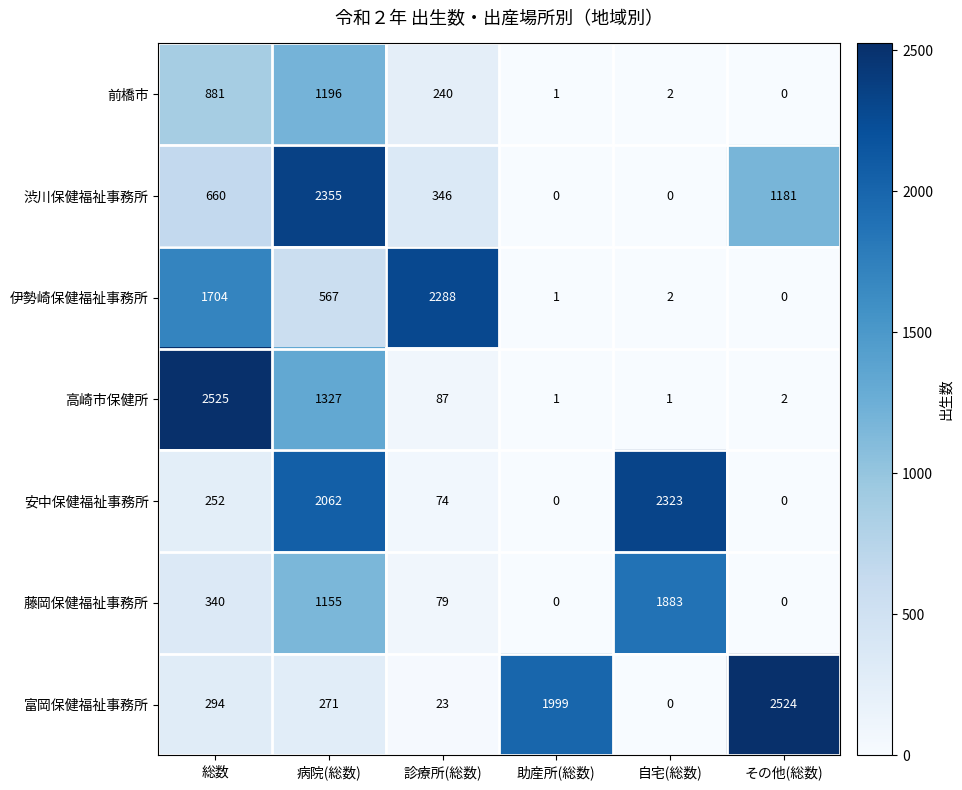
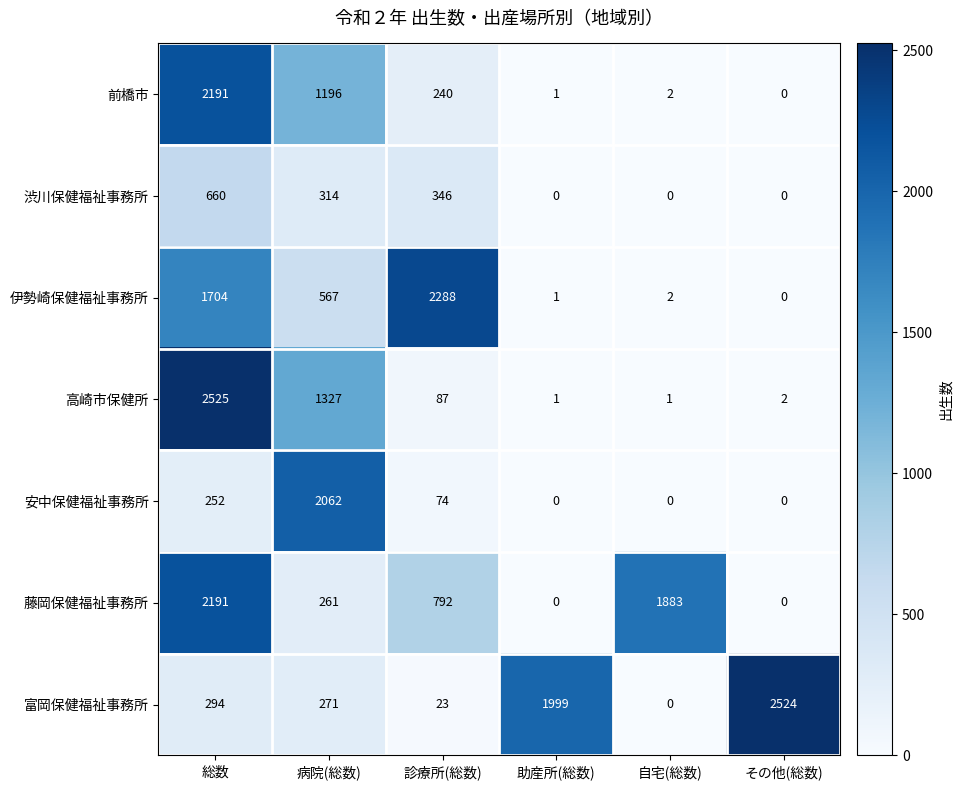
  {
    "前橋市": {
-     "総数": 881,
+     "総数": 2191,
      "病院(総数)": 1196,
      "診療所(総数)": 240,
      "助産所(総数)": 1,
      "自宅(総数)": 2,
      "その他(総数)": 0
    },
    "渋川保健福祉事務所": {
      "総数": 660,
-     "病院(総数)": 2355,
+     "病院(総数)": 314,
      "診療所(総数)": 346,
      "助産所(総数)": 0,
      "自宅(総数)": 0,
-     "その他(総数)": 1181
+     "その他(総数)": 0
    },
    "伊勢崎保健福祉事務所": {
      "総数": 1704,
      "病院(総数)": 567,
      "診療所(総数)": 2288,
      "助産所(総数)": 1,
      "自宅(総数)": 2,
      "その他(総数)": 0
    },
    "高崎市保健所": {
      "総数": 2525,
      "病院(総数)": 1327,
      "診療所(総数)": 87,
      "助産所(総数)": 1,
      "自宅(総数)": 1,
      "その他(総数)": 2
    },
    "安中保健福祉事務所": {
      "総数": 252,
      "病院(総数)": 2062,
      "診療所(総数)": 74,
      "助産所(総数)": 0,
-     "自宅(総数)": 2323,
+     "自宅(総数)": 0,
      "その他(総数)": 0
    },
    "藤岡保健福祉事務所": {
-     "総数": 340,
-     "病院(総数)": 1155,
-     "診療所(総数)": 79,
+     "総数": 2191,
+     "病院(総数)": 261,
+     "診療所(総数)": 792,
      "助産所(総数)": 0,
      "自宅(総数)": 1883,
      "その他(総数)": 0
    },
    "富岡保健福祉事務所": {
      "総数": 294,
      "病院(総数)": 271,
      "診療所(総数)": 23,
      "助産所(総数)": 1999,
      "自宅(総数)": 0,
      "その他(総数)": 2524
    }
  }
